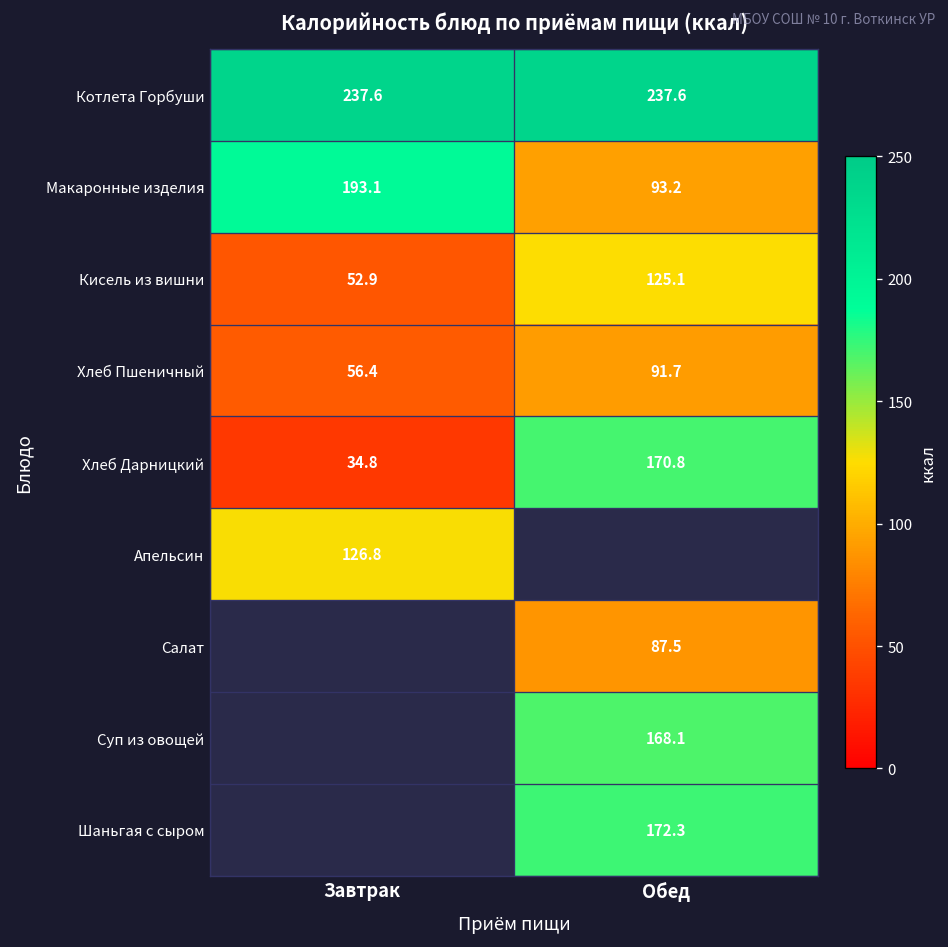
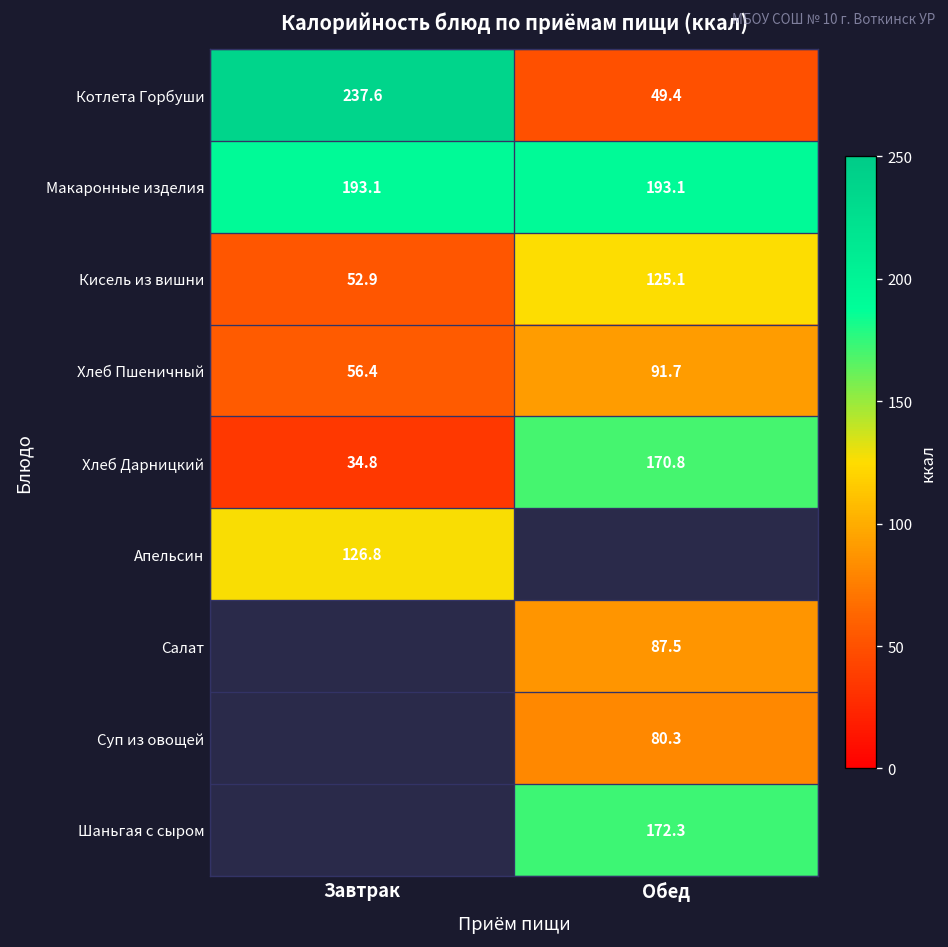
  {
    "Котлета Горбуши": {
      "Завтрак": 237.6,
-     "Обед": 237.6
+     "Обед": 49.4
    },
    "Макаронные изделия": {
      "Завтрак": 193.1,
-     "Обед": 93.2
+     "Обед": 193.1
    },
    "Кисель из вишни": {
      "Завтрак": 52.9,
      "Обед": 125.1
    },
    "Хлеб Пшеничный": {
      "Завтрак": 56.4,
      "Обед": 91.7
    },
    "Хлеб Дарницкий": {
      "Завтрак": 34.8,
      "Обед": 170.8
    },
    "Апельсин": {
      "Завтрак": 126.8
    },
    "Салат": {
      "Обед": 87.5
    },
    "Суп из овощей": {
-     "Обед": 168.1
+     "Обед": 80.3
    },
    "Шаньгая с сыром": {
      "Обед": 172.3
    }
  }
